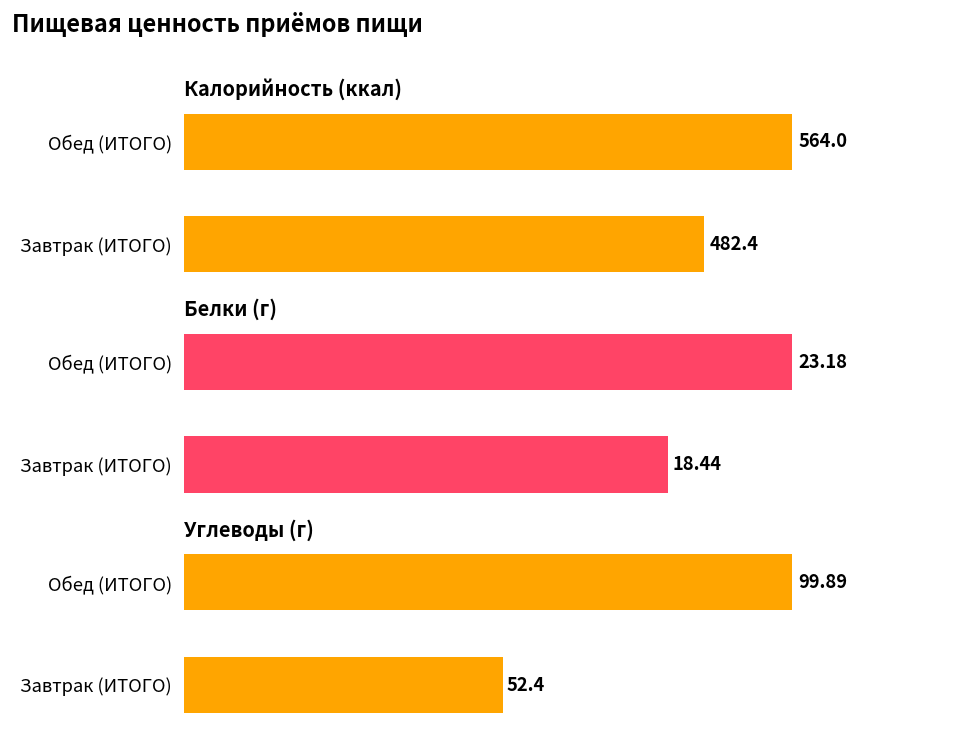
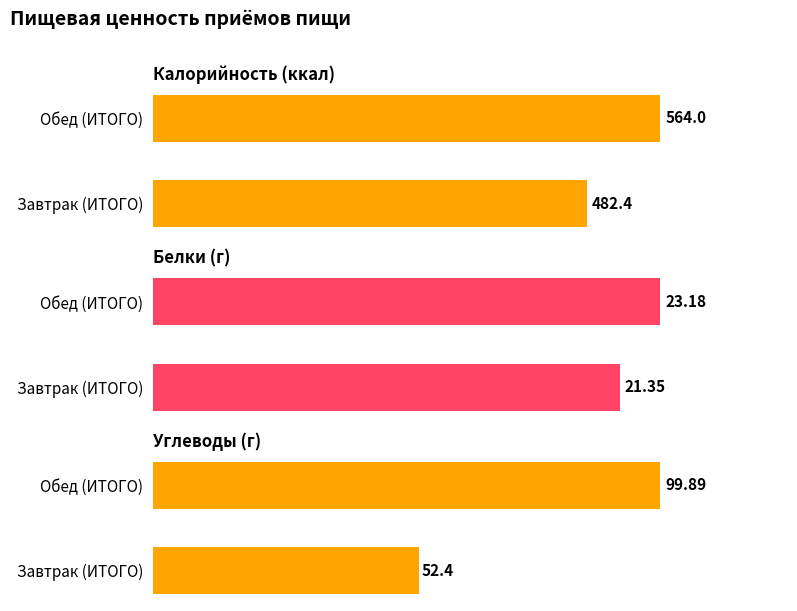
  {
    "Калорийность (ккал)": {
      "Обед (ИТОГО)": 564.0,
      "Завтрак (ИТОГО)": 482.4
    },
    "Белки (г)": {
      "Обед (ИТОГО)": 23.18,
-     "Завтрак (ИТОГО)": 18.44
+     "Завтрак (ИТОГО)": 21.35
    },
    "Углеводы (г)": {
      "Обед (ИТОГО)": 99.89,
      "Завтрак (ИТОГО)": 52.4
    }
  }
